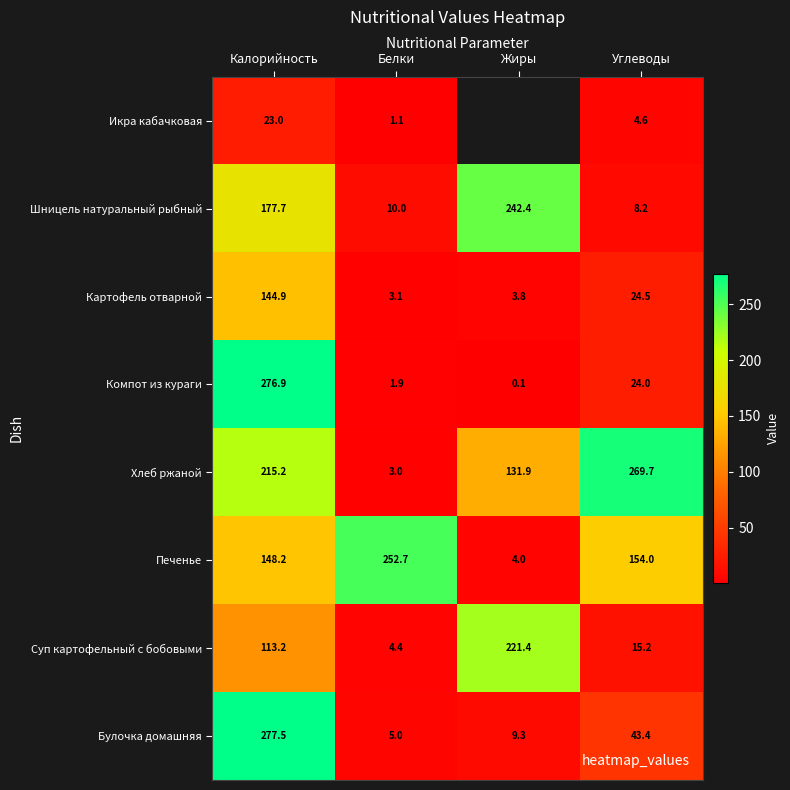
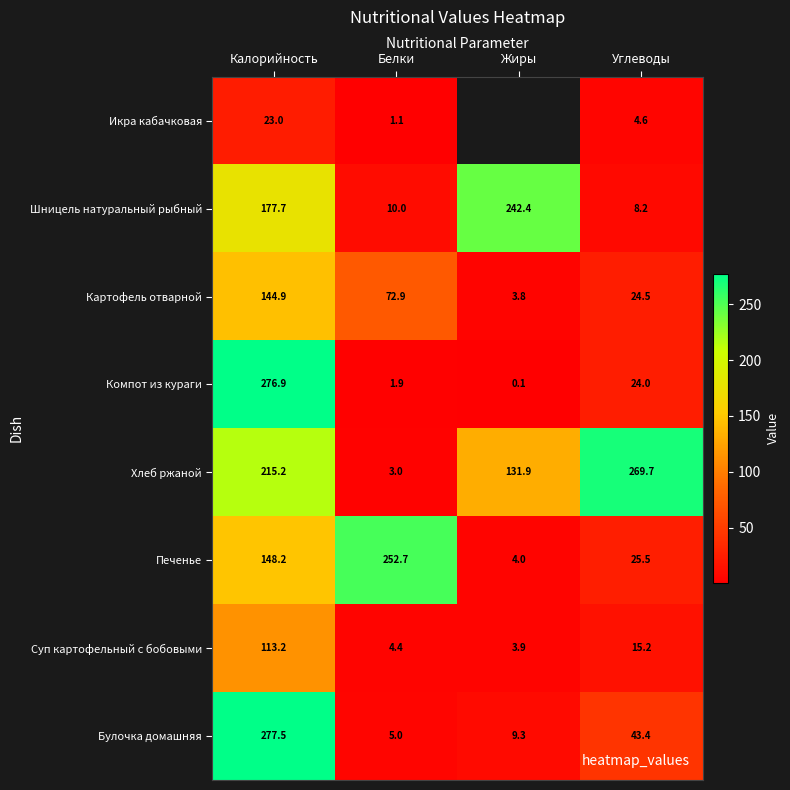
  {
    "Икра кабачковая": {
      "Калорийность": 23.0,
      "Белки": 1.1,
      "Углеводы": 4.6
    },
    "Шницель натуральный рыбный": {
      "Калорийность": 177.7,
      "Белки": 10.0,
      "Жиры": 242.4,
      "Углеводы": 8.2
    },
    "Картофель отварной": {
      "Калорийность": 144.9,
-     "Белки": 3.1,
+     "Белки": 72.9,
      "Жиры": 3.8,
      "Углеводы": 24.5
    },
    "Компот из кураги": {
      "Калорийность": 276.9,
      "Белки": 1.9,
      "Жиры": 0.1,
      "Углеводы": 24.0
    },
    "Хлеб ржаной": {
      "Калорийность": 215.2,
      "Белки": 3.0,
      "Жиры": 131.9,
      "Углеводы": 269.7
    },
    "Печенье": {
      "Калорийность": 148.2,
      "Белки": 252.7,
      "Жиры": 4.0,
-     "Углеводы": 154.0
+     "Углеводы": 25.5
    },
    "Суп картофельный с бобовыми": {
      "Калорийность": 113.2,
      "Белки": 4.4,
-     "Жиры": 221.4,
+     "Жиры": 3.9,
      "Углеводы": 15.2
    },
    "Булочка домашняя": {
      "Калорийность": 277.5,
      "Белки": 5.0,
      "Жиры": 9.3,
      "Углеводы": 43.4
    }
  }
